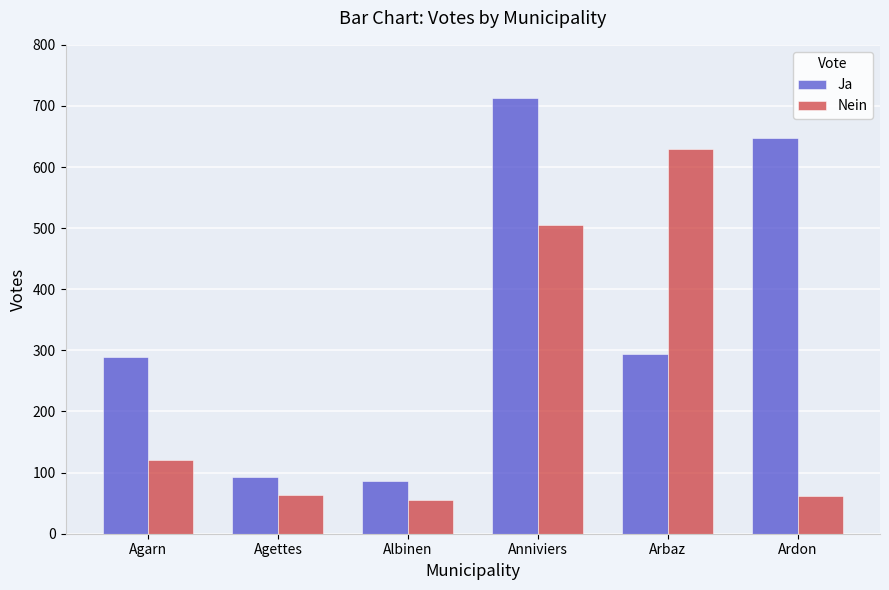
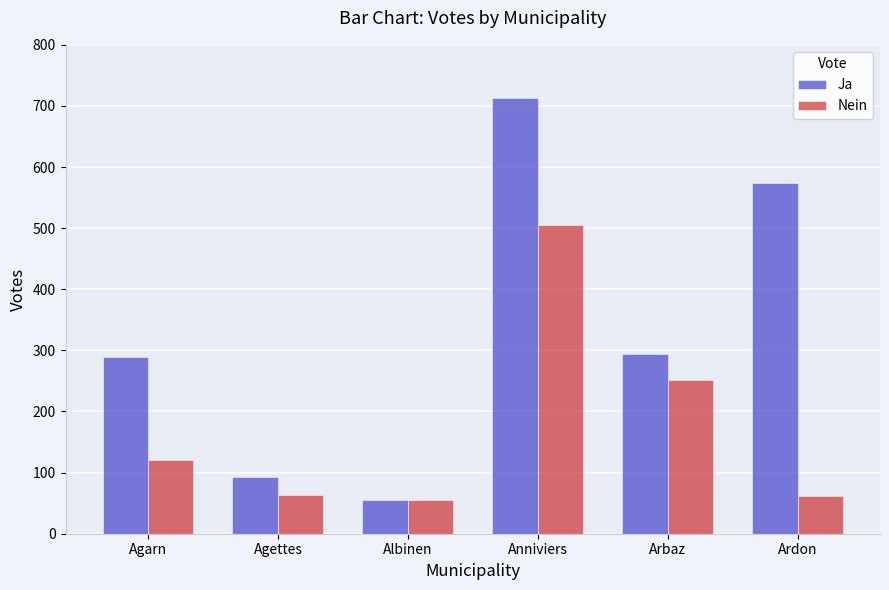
  {
    "Ja": {
      "Agarn": 290,
      "Agettes": 90,
-     "Albinen": 90,
+     "Albinen": 60,
      "Anniviers": 710,
      "Arbaz": 290,
-     "Ardon": 650
+     "Ardon": 570
    },
    "Nein": {
      "Agarn": 120,
      "Agettes": 60,
      "Albinen": 60,
      "Anniviers": 510,
-     "Arbaz": 630,
+     "Arbaz": 250,
      "Ardon": 60
    }
  }
